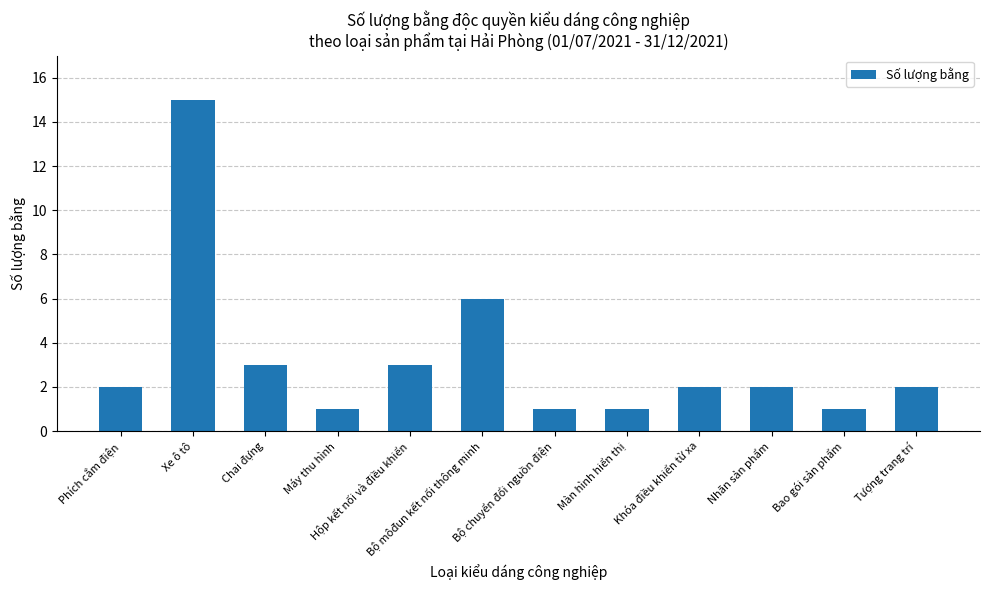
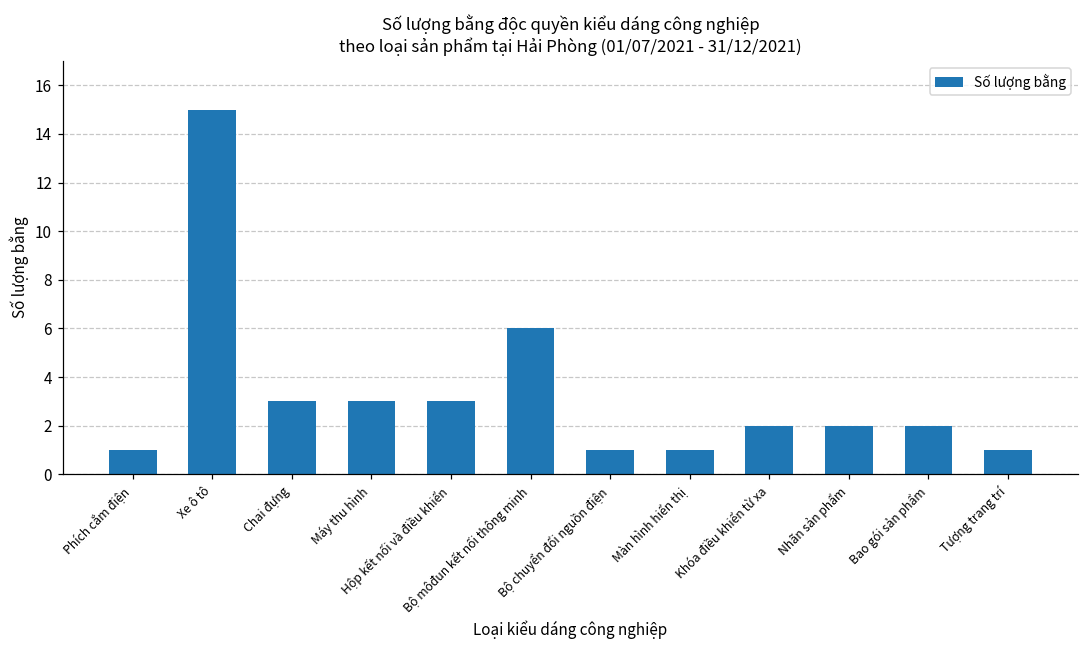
  {
-   "Phích cắm điện": 2,
+   "Phích cắm điện": 1,
    "Xe ô tô": 15,
    "Chai đựng": 3,
-   "Máy thu hình": 1,
+   "Máy thu hình": 3,
    "Hộp kết nối và điều khiển": 3,
    "Bộ môđun kết nối thông minh": 6,
    "Bộ chuyển đổi nguồn điện": 1,
    "Màn hình hiển thị": 1,
    "Khóa điều khiển từ xa": 2,
    "Nhãn sản phẩm": 2,
-   "Bao gói sản phẩm": 1,
-   "Tượng trang trí": 2
+   "Bao gói sản phẩm": 2,
+   "Tượng trang trí": 1
  }
